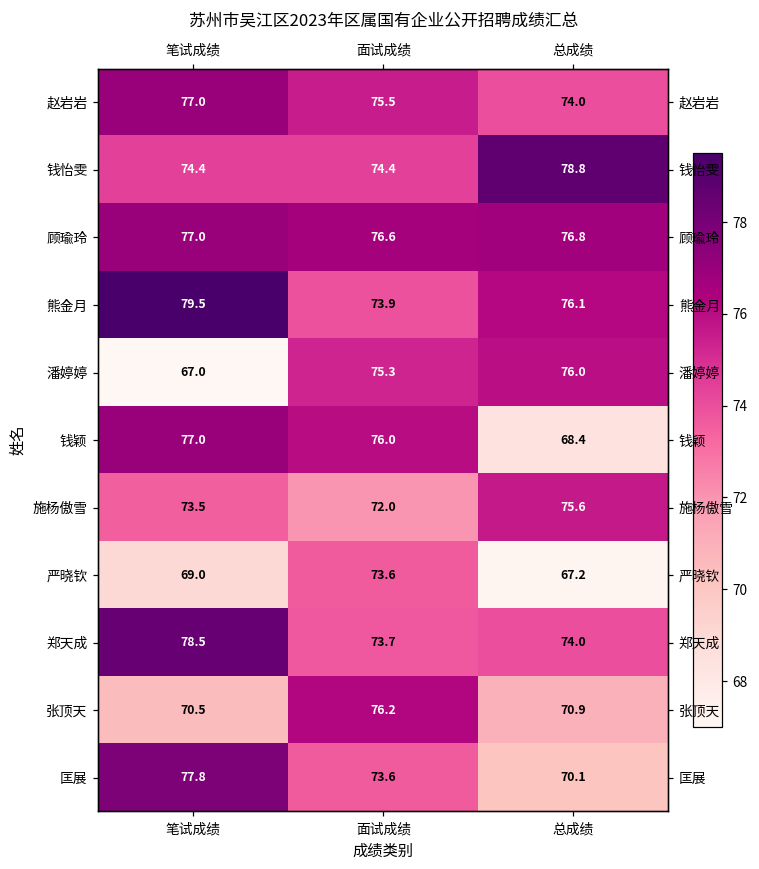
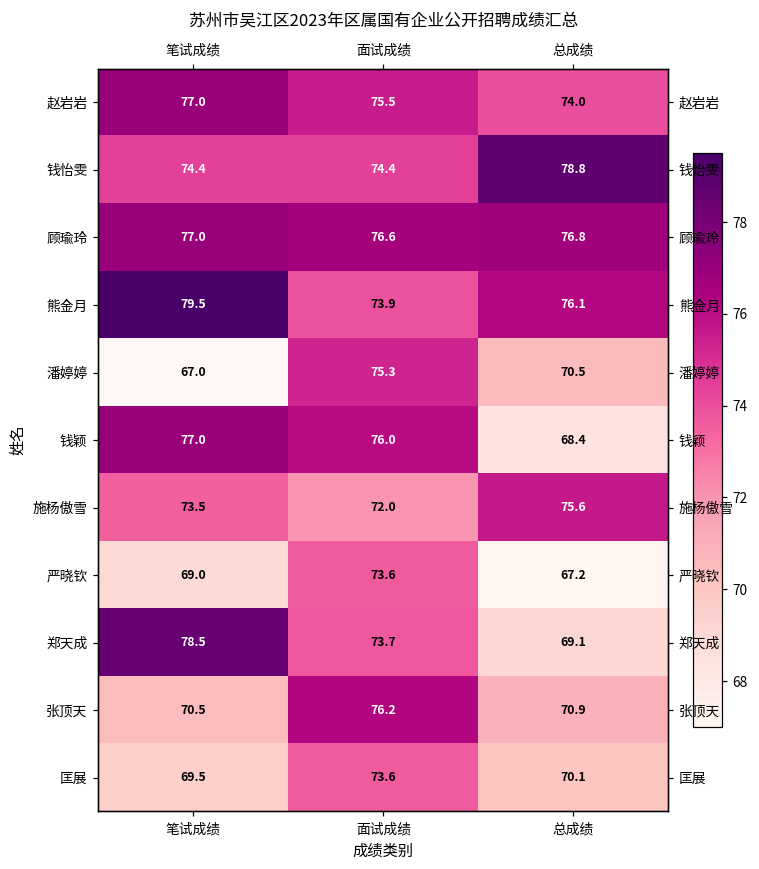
  {
    "赵岩岩": {
      "笔试成绩": 77.0,
      "面试成绩": 75.5,
      "总成绩": 74.0
    },
    "钱怡雯": {
      "笔试成绩": 74.4,
      "面试成绩": 74.4,
      "总成绩": 78.8
    },
    "顾瑜玲": {
      "笔试成绩": 77.0,
      "面试成绩": 76.6,
      "总成绩": 76.8
    },
    "熊金月": {
      "笔试成绩": 79.5,
      "面试成绩": 73.9,
      "总成绩": 76.1
    },
    "潘婷婷": {
      "笔试成绩": 67.0,
      "面试成绩": 75.3,
-     "总成绩": 76.0
+     "总成绩": 70.5
    },
    "钱颖": {
      "笔试成绩": 77.0,
      "面试成绩": 76.0,
      "总成绩": 68.4
    },
    "施杨傲雪": {
      "笔试成绩": 73.5,
      "面试成绩": 72.0,
      "总成绩": 75.6
    },
    "严晓钦": {
      "笔试成绩": 69.0,
      "面试成绩": 73.6,
      "总成绩": 67.2
    },
    "郑天成": {
      "笔试成绩": 78.5,
      "面试成绩": 73.7,
-     "总成绩": 74.0
+     "总成绩": 69.1
    },
    "张顶天": {
      "笔试成绩": 70.5,
      "面试成绩": 76.2,
      "总成绩": 70.9
    },
    "匡展": {
-     "笔试成绩": 77.8,
+     "笔试成绩": 69.5,
      "面试成绩": 73.6,
      "总成绩": 70.1
    }
  }
